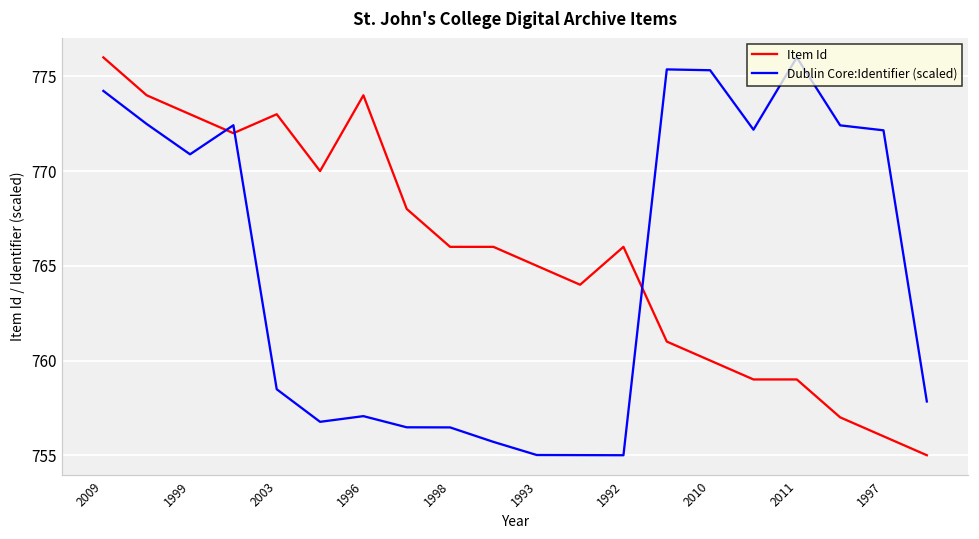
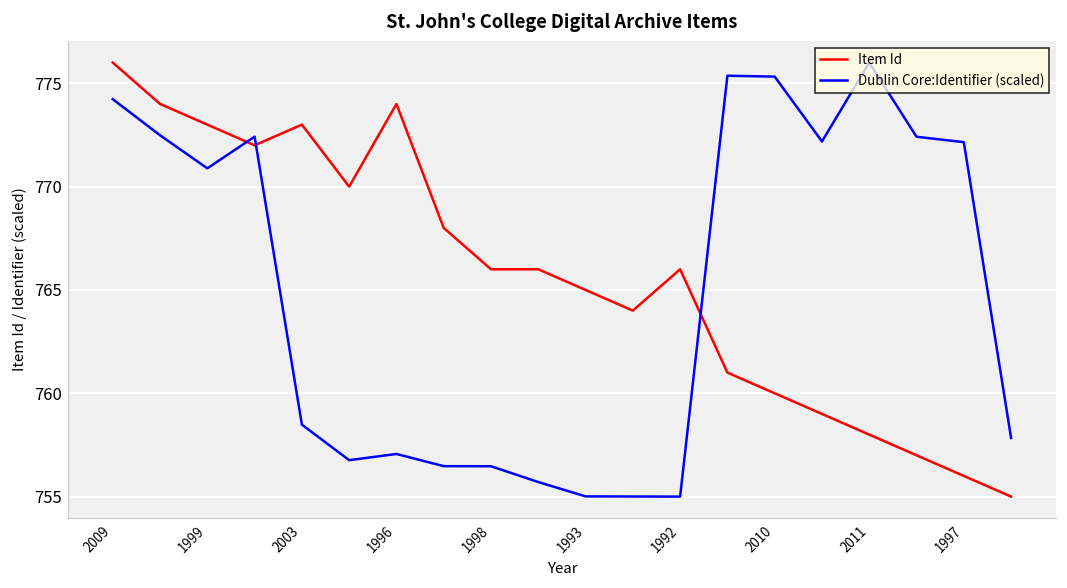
  {
    "Item Id": {
      "2009": 776,
      "1999": 773,
      "2003": 773,
      "1996": 774,
      "1998": 766,
      "1993": 765,
      "1992": 766,
      "2010": 760,
-     "2011": 759
+     "2011": 758
    },
    "Dublin Core:Identifier (scaled)": {
      "2009": 774.2,
      "1999": 771,
      "2003": 758.5,
      "1996": 757,
      "1998": 756.5,
      "1993": 755,
      "1992": 755,
      "2010": 775.3
    }
  }
